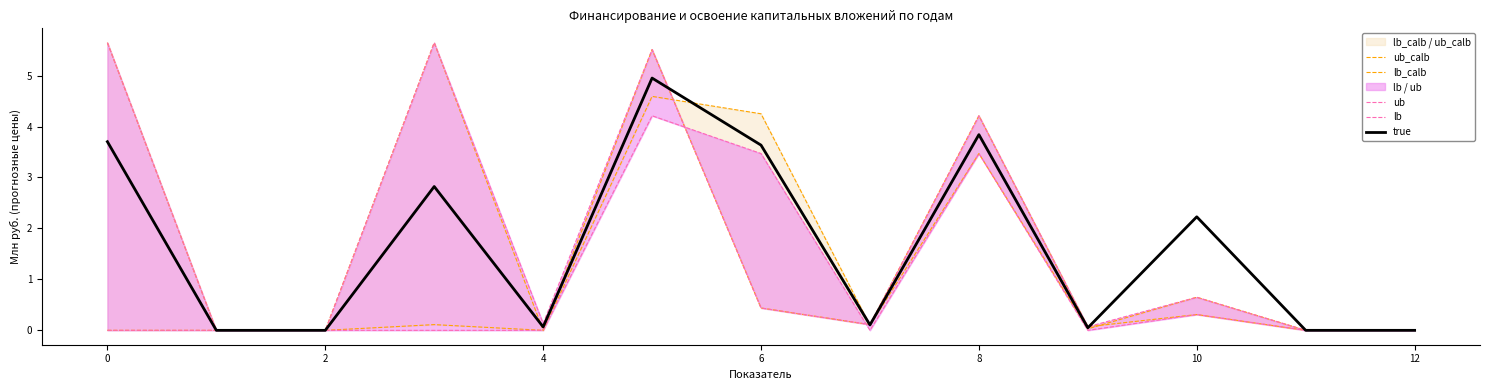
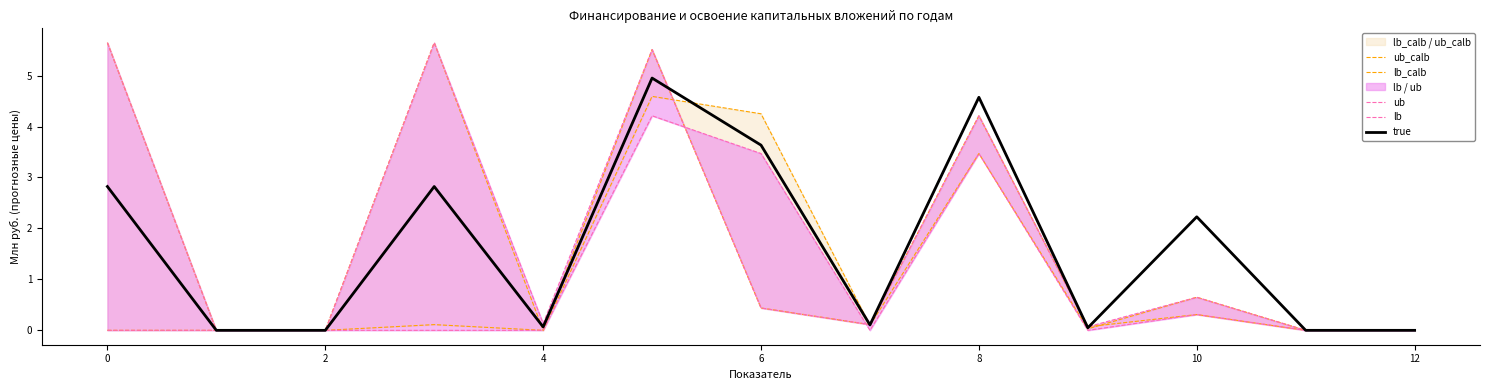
  {
    "true": {
-     "0": 3.7,
+     "0": 2.8,
      "4": 0.1,
      "6": 3.6,
-     "8": 3.8,
+     "8": 4.6,
      "10": 2.2
    }
  }
